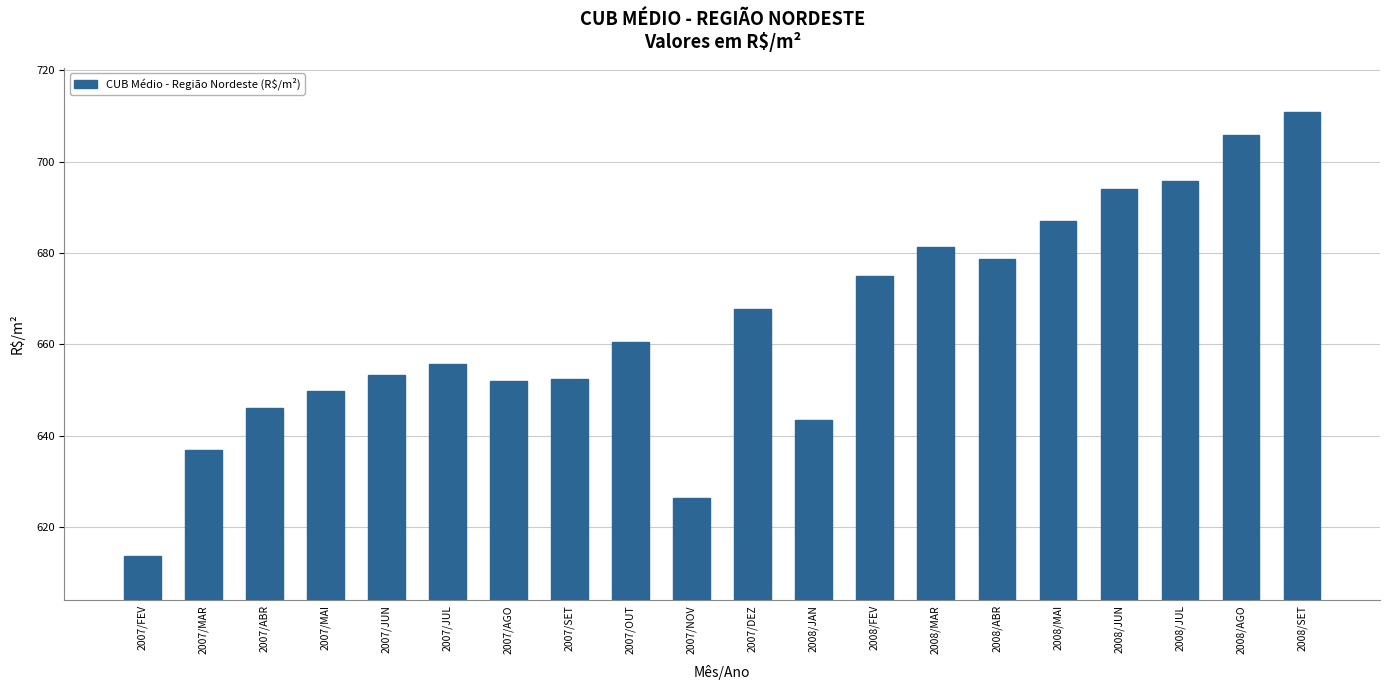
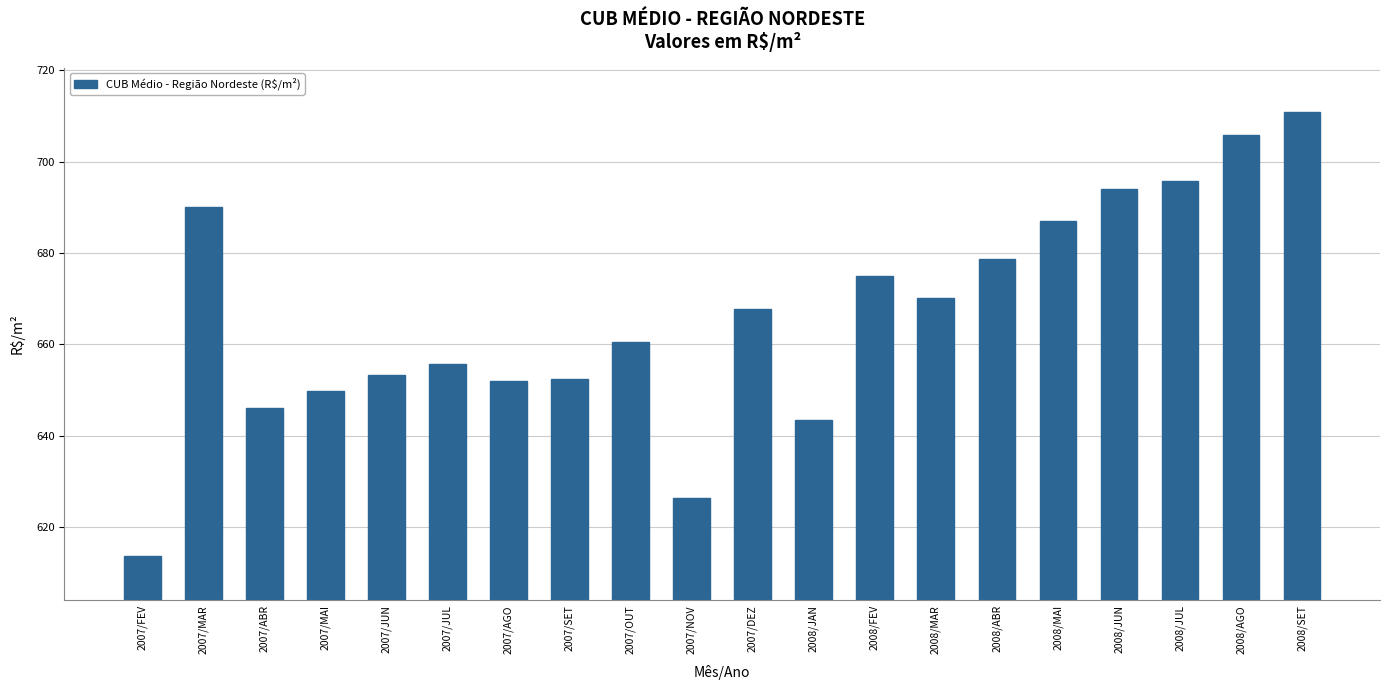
  {
    "2007/FEV": 614,
-   "2007/MAR": 637,
+   "2007/MAR": 690,
    "2007/ABR": 646,
    "2007/MAI": 650,
    "2007/JUN": 653,
    "2007/JUL": 656,
    "2007/AGO": 652,
    "2007/SET": 653,
    "2007/OUT": 661,
    "2007/NOV": 626,
    "2007/DEZ": 668,
    "2008/JAN": 644,
    "2008/FEV": 675,
-   "2008/MAR": 681,
+   "2008/MAR": 670,
    "2008/ABR": 679,
    "2008/MAI": 687,
    "2008/JUN": 694,
    "2008/JUL": 696,
    "2008/AGO": 706,
    "2008/SET": 711
  }
